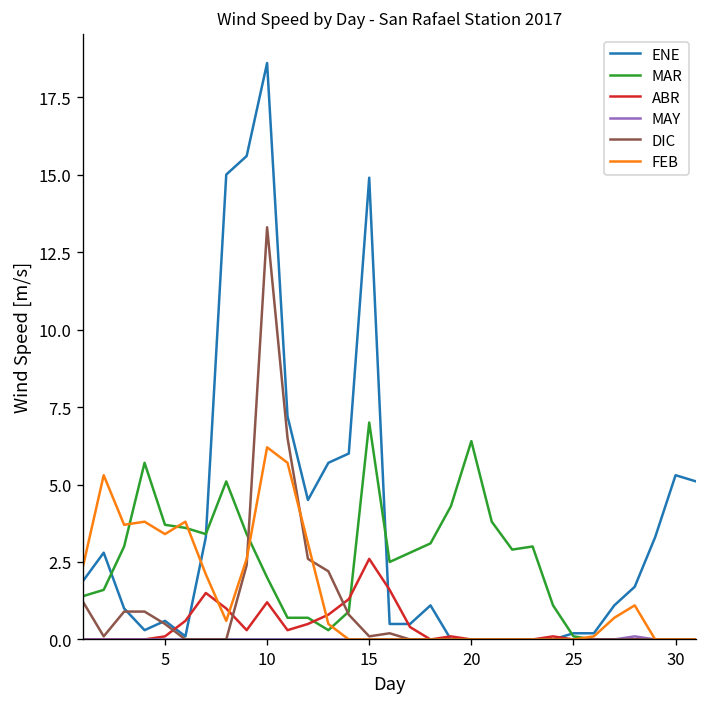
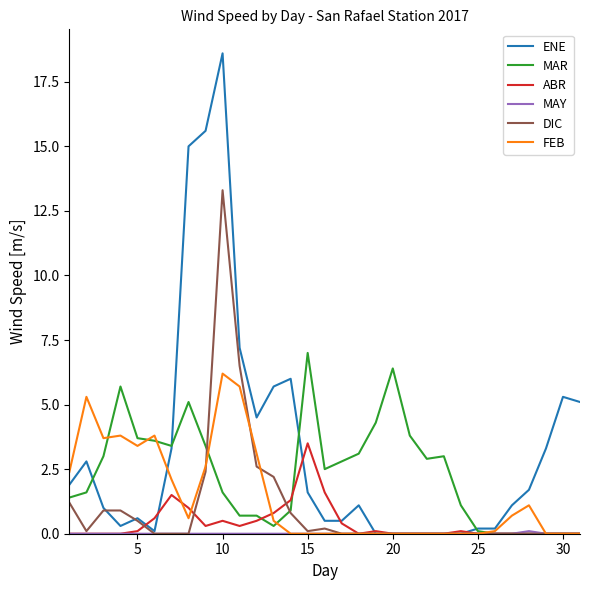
  {
    "ENE": {
      "5": 0.6,
      "10": 18.6,
-     "15": 14.9,
+     "15": 1.6,
      "30": 5.3
    },
    "MAR": {
      "5": 3.7,
-     "10": 2.0,
+     "10": 1.6,
      "15": 7.0,
      "20": 6.4
    },
    "ABR": {
      "5": 0.1,
-     "10": 1.2,
-     "15": 2.6
+     "10": 0.5,
+     "15": 3.5
    },
    "MAY": {
      "5": 0.0,
      "10": 0.0
    },
    "DIC": {
      "5": 0.5,
      "10": 13.3,
      "15": 0.1
    },
    "FEB": {
      "5": 3.4,
      "10": 6.2
    }
  }
